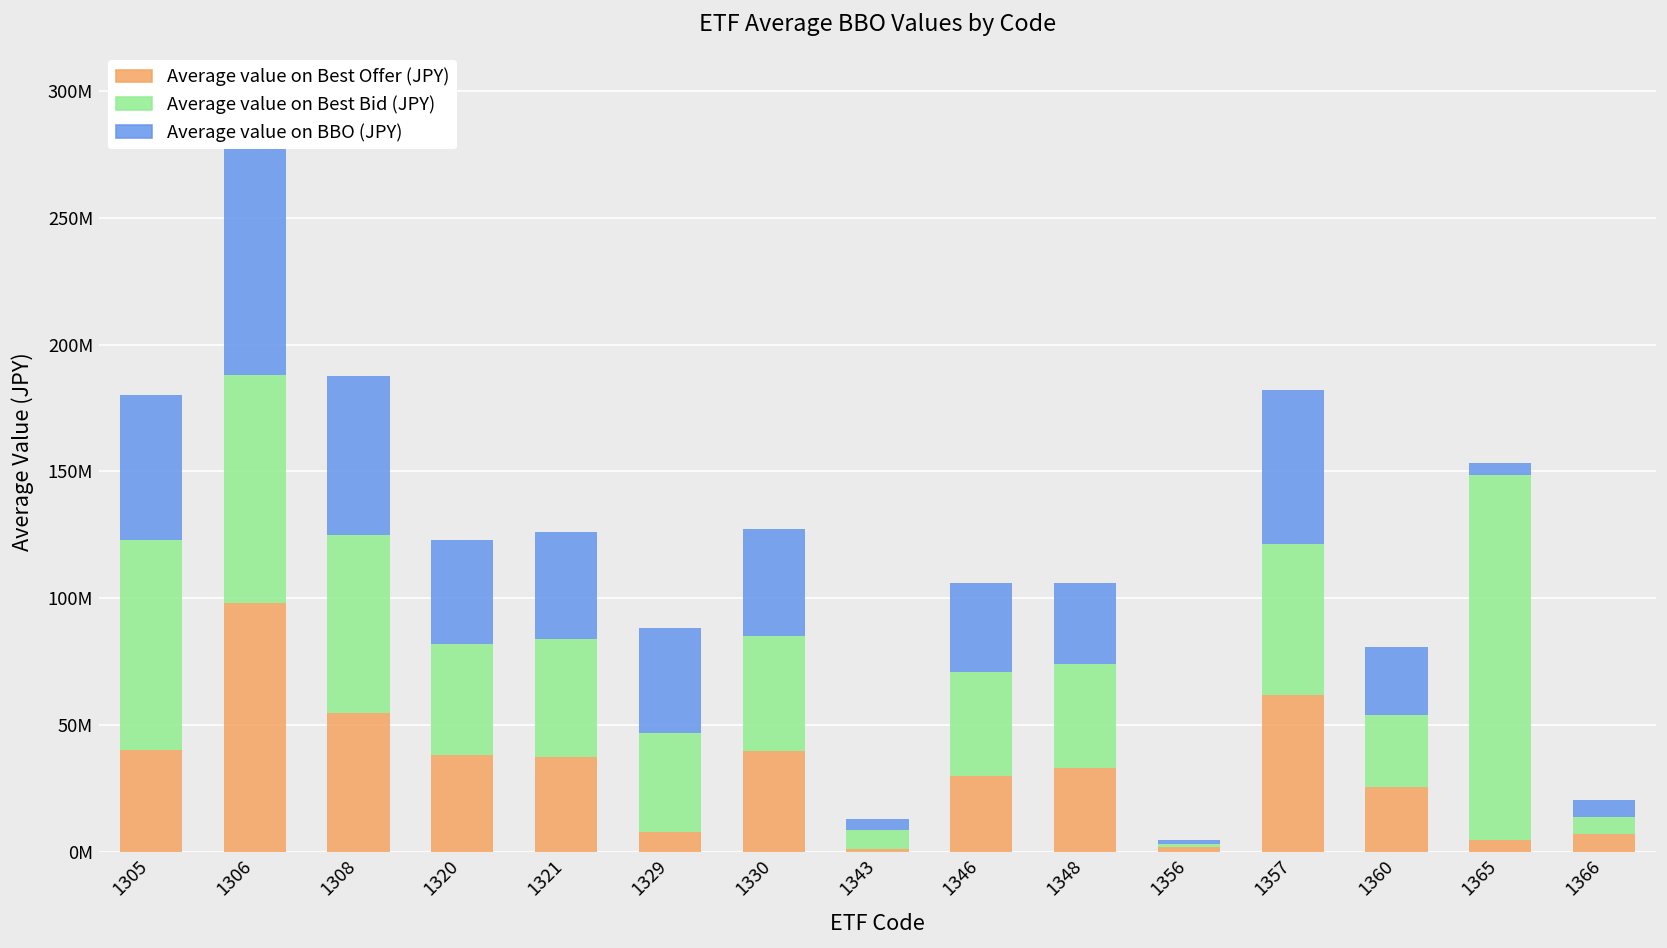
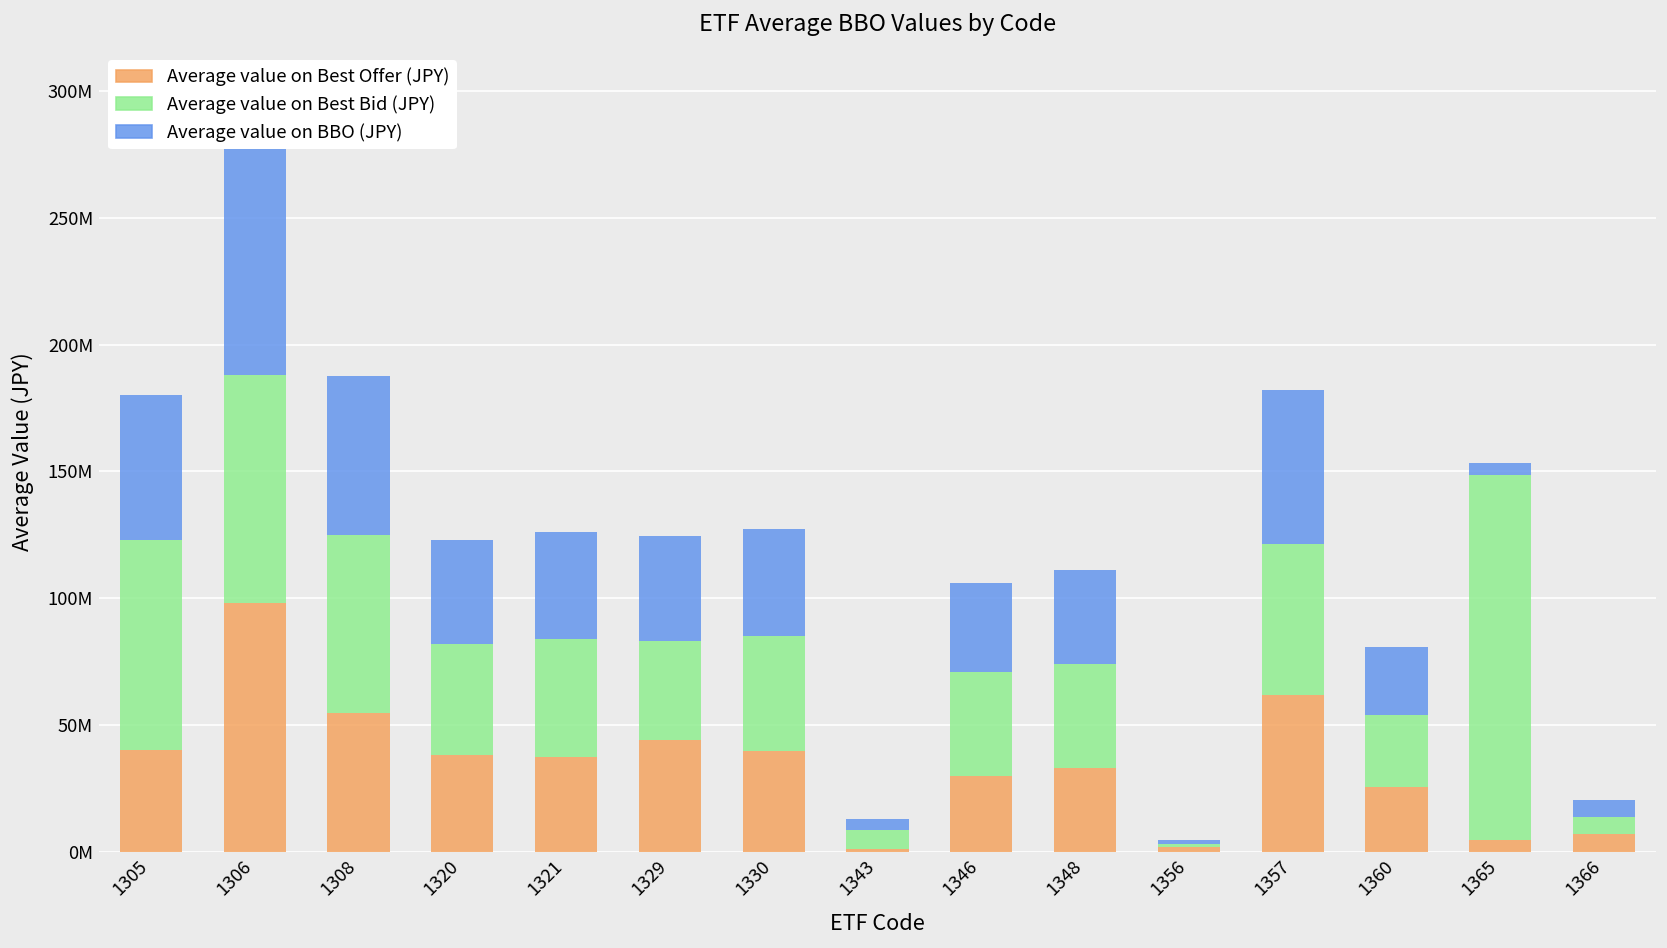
  {
    "Average value on Best Offer (JPY)": {
      "1305": 40000000,
      "1306": 98000000,
      "1308": 55000000,
      "1320": 38000000,
      "1321": 37000000,
-     "1329": 8000000,
+     "1329": 44000000,
      "1330": 40000000,
      "1343": 1000000,
      "1346": 30000000,
      "1348": 33000000,
      "1356": 2000000,
      "1357": 62000000,
      "1360": 26000000,
      "1365": 5000000,
      "1366": 7000000
    },
    "Average value on Best Bid (JPY)": {
      "1305": 83000000,
      "1306": 90000000,
      "1308": 70000000,
      "1320": 44000000,
      "1321": 47000000,
      "1329": 39000000,
      "1330": 45000000,
      "1343": 7000000,
      "1346": 41000000,
      "1348": 41000000,
      "1356": 1000000,
      "1357": 60000000,
      "1360": 28000000,
      "1365": 144000000,
      "1366": 7000000
    },
    "Average value on BBO (JPY)": {
      "1305": 57000000,
      "1308": 63000000,
      "1320": 41000000,
      "1321": 42000000,
      "1329": 42000000,
      "1330": 42000000,
      "1343": 4000000,
      "1346": 35000000,
-     "1348": 32000000,
+     "1348": 37000000,
      "1356": 2000000,
      "1357": 61000000,
      "1360": 27000000,
      "1365": 5000000,
      "1366": 7000000
    }
  }
